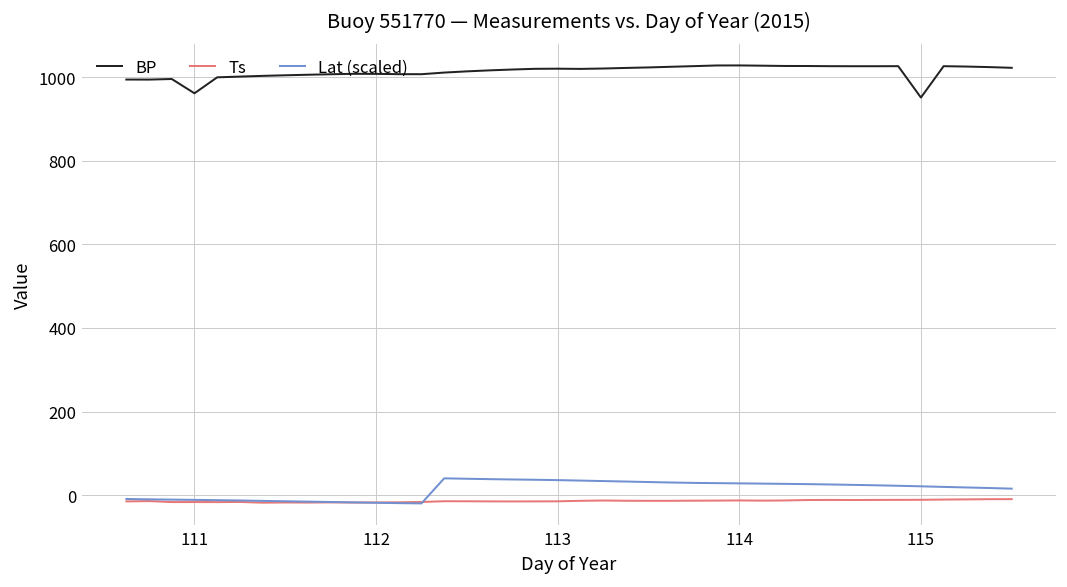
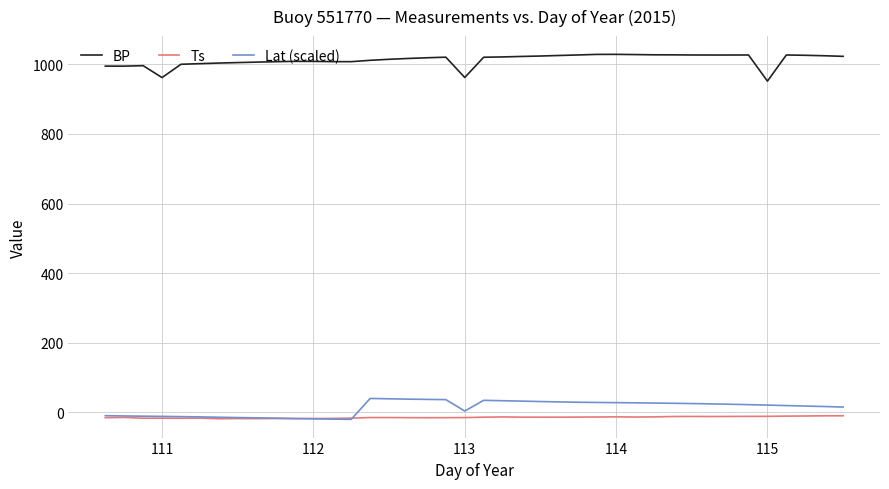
  {
    "BP": {
      "111": 960,
      "112": 1010,
-     "113": 1020,
+     "113": 960,
      "114": 1030,
      "115": 950
    },
    "Ts": {
      "113": -20,
      "114": -10,
      "115": -10
    },
    "Lat (scaled)": {
-     "113": 40,
+     "113": 0,
      "114": 30,
      "115": 20
    }
  }
